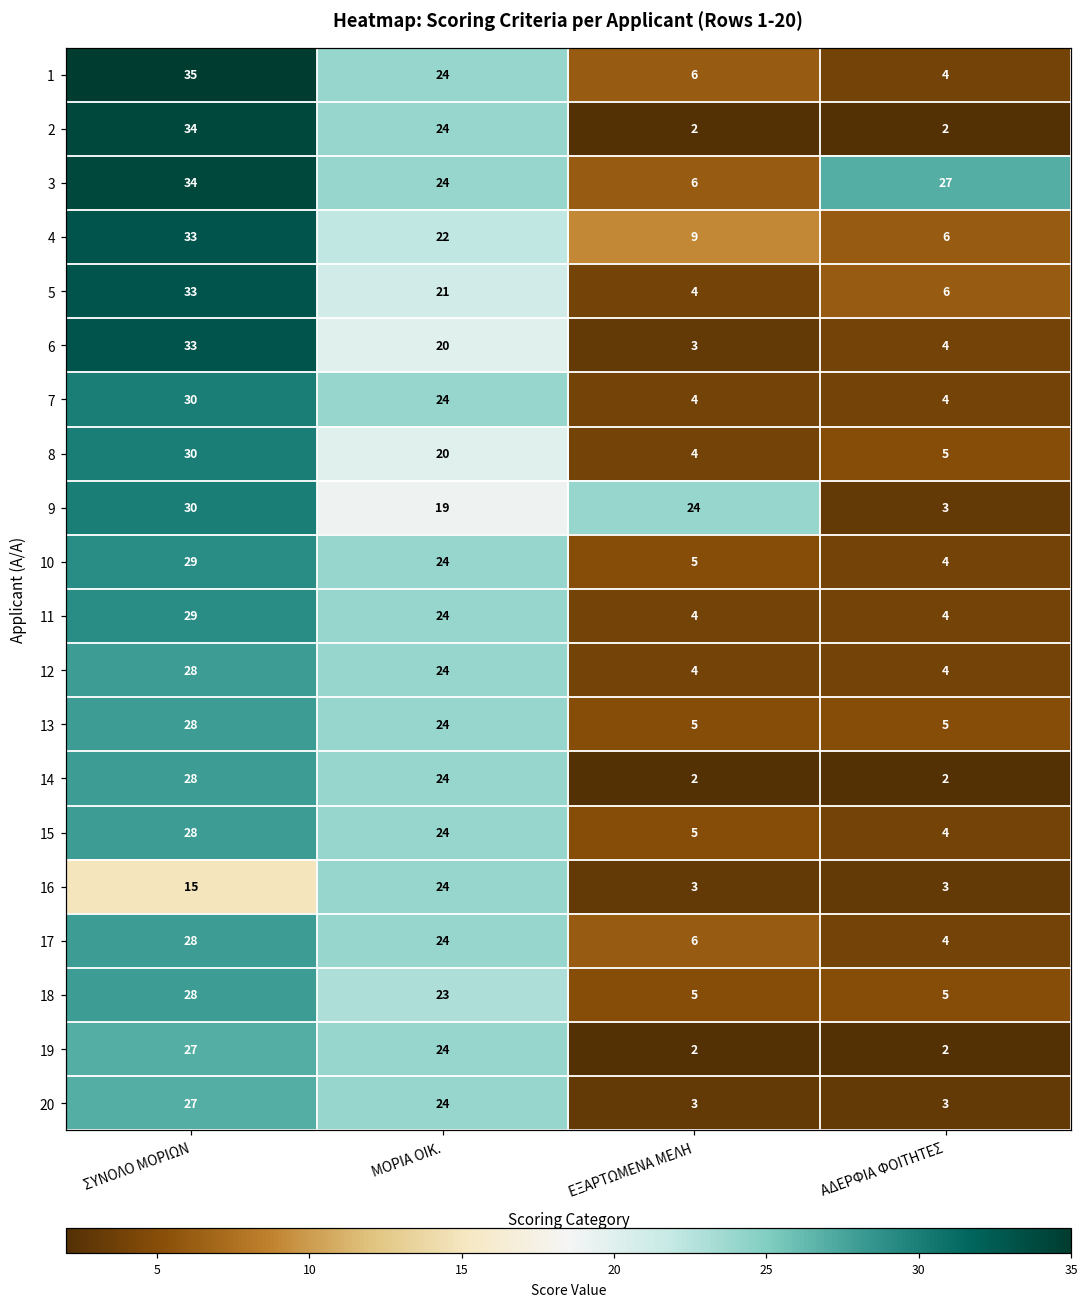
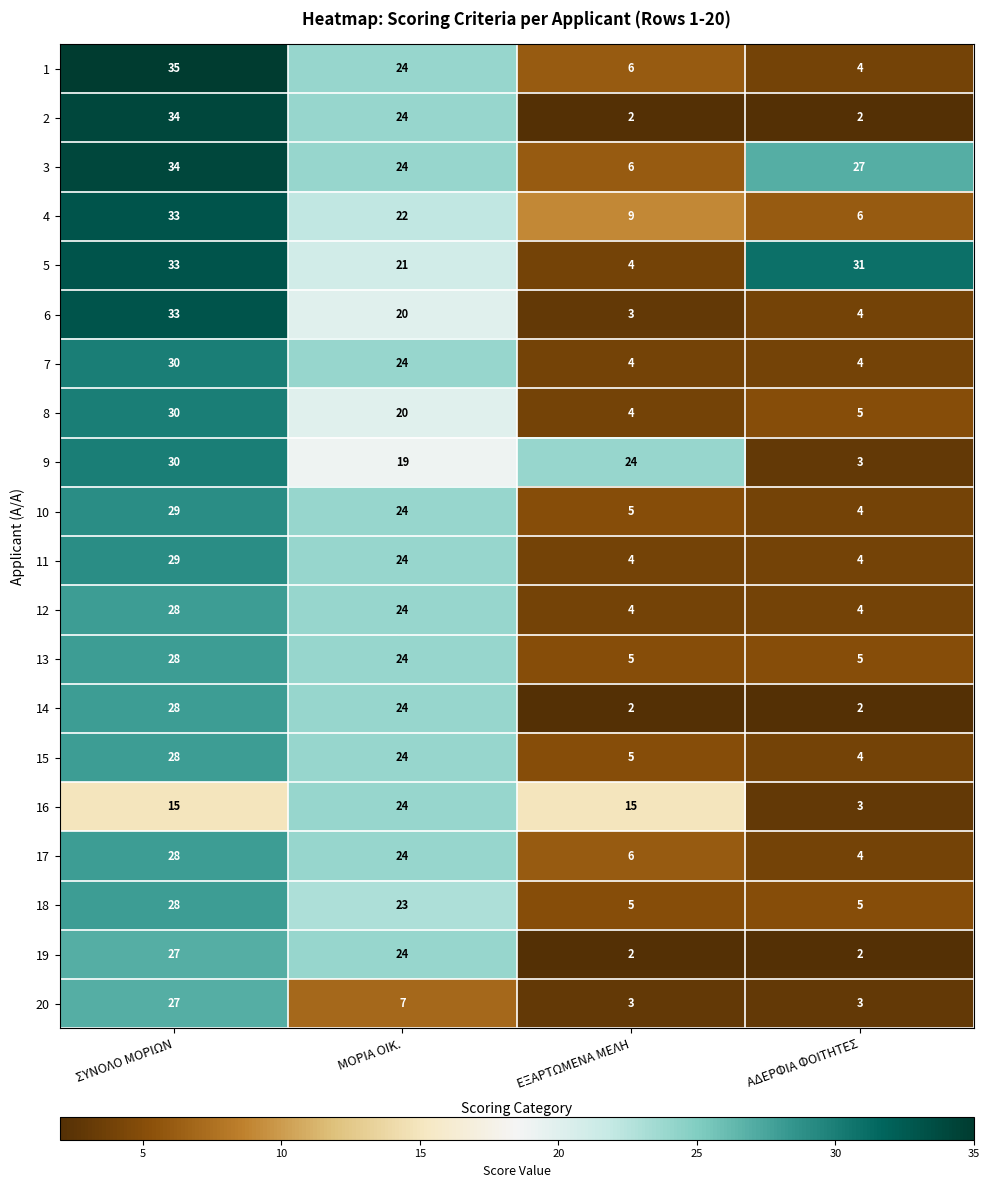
  {
    "1": {
      "ΣΥΝΟΛΟ ΜΟΡΙΩΝ": 35,
      "ΜΟΡΙΑ ΟΙΚ.": 24,
      "ΕΞΑΡΤΩΜΕΝΑ ΜΕΛΗ": 6,
      "ΑΔΕΡΦΙΑ ΦΟΙΤΗΤΕΣ": 4
    },
    "2": {
      "ΣΥΝΟΛΟ ΜΟΡΙΩΝ": 34,
      "ΜΟΡΙΑ ΟΙΚ.": 24,
      "ΕΞΑΡΤΩΜΕΝΑ ΜΕΛΗ": 2,
      "ΑΔΕΡΦΙΑ ΦΟΙΤΗΤΕΣ": 2
    },
    "3": {
      "ΣΥΝΟΛΟ ΜΟΡΙΩΝ": 34,
      "ΜΟΡΙΑ ΟΙΚ.": 24,
      "ΕΞΑΡΤΩΜΕΝΑ ΜΕΛΗ": 6,
      "ΑΔΕΡΦΙΑ ΦΟΙΤΗΤΕΣ": 27
    },
    "4": {
      "ΣΥΝΟΛΟ ΜΟΡΙΩΝ": 33,
      "ΜΟΡΙΑ ΟΙΚ.": 22,
      "ΕΞΑΡΤΩΜΕΝΑ ΜΕΛΗ": 9,
      "ΑΔΕΡΦΙΑ ΦΟΙΤΗΤΕΣ": 6
    },
    "5": {
      "ΣΥΝΟΛΟ ΜΟΡΙΩΝ": 33,
      "ΜΟΡΙΑ ΟΙΚ.": 21,
      "ΕΞΑΡΤΩΜΕΝΑ ΜΕΛΗ": 4,
-     "ΑΔΕΡΦΙΑ ΦΟΙΤΗΤΕΣ": 6
+     "ΑΔΕΡΦΙΑ ΦΟΙΤΗΤΕΣ": 31
    },
    "6": {
      "ΣΥΝΟΛΟ ΜΟΡΙΩΝ": 33,
      "ΜΟΡΙΑ ΟΙΚ.": 20,
      "ΕΞΑΡΤΩΜΕΝΑ ΜΕΛΗ": 3,
      "ΑΔΕΡΦΙΑ ΦΟΙΤΗΤΕΣ": 4
    },
    "7": {
      "ΣΥΝΟΛΟ ΜΟΡΙΩΝ": 30,
      "ΜΟΡΙΑ ΟΙΚ.": 24,
      "ΕΞΑΡΤΩΜΕΝΑ ΜΕΛΗ": 4,
      "ΑΔΕΡΦΙΑ ΦΟΙΤΗΤΕΣ": 4
    },
    "8": {
      "ΣΥΝΟΛΟ ΜΟΡΙΩΝ": 30,
      "ΜΟΡΙΑ ΟΙΚ.": 20,
      "ΕΞΑΡΤΩΜΕΝΑ ΜΕΛΗ": 4,
      "ΑΔΕΡΦΙΑ ΦΟΙΤΗΤΕΣ": 5
    },
    "9": {
      "ΣΥΝΟΛΟ ΜΟΡΙΩΝ": 30,
      "ΜΟΡΙΑ ΟΙΚ.": 19,
      "ΕΞΑΡΤΩΜΕΝΑ ΜΕΛΗ": 24,
      "ΑΔΕΡΦΙΑ ΦΟΙΤΗΤΕΣ": 3
    },
    "10": {
      "ΣΥΝΟΛΟ ΜΟΡΙΩΝ": 29,
      "ΜΟΡΙΑ ΟΙΚ.": 24,
      "ΕΞΑΡΤΩΜΕΝΑ ΜΕΛΗ": 5,
      "ΑΔΕΡΦΙΑ ΦΟΙΤΗΤΕΣ": 4
    },
    "11": {
      "ΣΥΝΟΛΟ ΜΟΡΙΩΝ": 29,
      "ΜΟΡΙΑ ΟΙΚ.": 24,
      "ΕΞΑΡΤΩΜΕΝΑ ΜΕΛΗ": 4,
      "ΑΔΕΡΦΙΑ ΦΟΙΤΗΤΕΣ": 4
    },
    "12": {
      "ΣΥΝΟΛΟ ΜΟΡΙΩΝ": 28,
      "ΜΟΡΙΑ ΟΙΚ.": 24,
      "ΕΞΑΡΤΩΜΕΝΑ ΜΕΛΗ": 4,
      "ΑΔΕΡΦΙΑ ΦΟΙΤΗΤΕΣ": 4
    },
    "13": {
      "ΣΥΝΟΛΟ ΜΟΡΙΩΝ": 28,
      "ΜΟΡΙΑ ΟΙΚ.": 24,
      "ΕΞΑΡΤΩΜΕΝΑ ΜΕΛΗ": 5,
      "ΑΔΕΡΦΙΑ ΦΟΙΤΗΤΕΣ": 5
    },
    "14": {
      "ΣΥΝΟΛΟ ΜΟΡΙΩΝ": 28,
      "ΜΟΡΙΑ ΟΙΚ.": 24,
      "ΕΞΑΡΤΩΜΕΝΑ ΜΕΛΗ": 2,
      "ΑΔΕΡΦΙΑ ΦΟΙΤΗΤΕΣ": 2
    },
    "15": {
      "ΣΥΝΟΛΟ ΜΟΡΙΩΝ": 28,
      "ΜΟΡΙΑ ΟΙΚ.": 24,
      "ΕΞΑΡΤΩΜΕΝΑ ΜΕΛΗ": 5,
      "ΑΔΕΡΦΙΑ ΦΟΙΤΗΤΕΣ": 4
    },
    "16": {
      "ΣΥΝΟΛΟ ΜΟΡΙΩΝ": 15,
      "ΜΟΡΙΑ ΟΙΚ.": 24,
-     "ΕΞΑΡΤΩΜΕΝΑ ΜΕΛΗ": 3,
+     "ΕΞΑΡΤΩΜΕΝΑ ΜΕΛΗ": 15,
      "ΑΔΕΡΦΙΑ ΦΟΙΤΗΤΕΣ": 3
    },
    "17": {
      "ΣΥΝΟΛΟ ΜΟΡΙΩΝ": 28,
      "ΜΟΡΙΑ ΟΙΚ.": 24,
      "ΕΞΑΡΤΩΜΕΝΑ ΜΕΛΗ": 6,
      "ΑΔΕΡΦΙΑ ΦΟΙΤΗΤΕΣ": 4
    },
    "18": {
      "ΣΥΝΟΛΟ ΜΟΡΙΩΝ": 28,
      "ΜΟΡΙΑ ΟΙΚ.": 23,
      "ΕΞΑΡΤΩΜΕΝΑ ΜΕΛΗ": 5,
      "ΑΔΕΡΦΙΑ ΦΟΙΤΗΤΕΣ": 5
    },
    "19": {
      "ΣΥΝΟΛΟ ΜΟΡΙΩΝ": 27,
      "ΜΟΡΙΑ ΟΙΚ.": 24,
      "ΕΞΑΡΤΩΜΕΝΑ ΜΕΛΗ": 2,
      "ΑΔΕΡΦΙΑ ΦΟΙΤΗΤΕΣ": 2
    },
    "20": {
      "ΣΥΝΟΛΟ ΜΟΡΙΩΝ": 27,
-     "ΜΟΡΙΑ ΟΙΚ.": 24,
+     "ΜΟΡΙΑ ΟΙΚ.": 7,
      "ΕΞΑΡΤΩΜΕΝΑ ΜΕΛΗ": 3,
      "ΑΔΕΡΦΙΑ ΦΟΙΤΗΤΕΣ": 3
    }
  }
